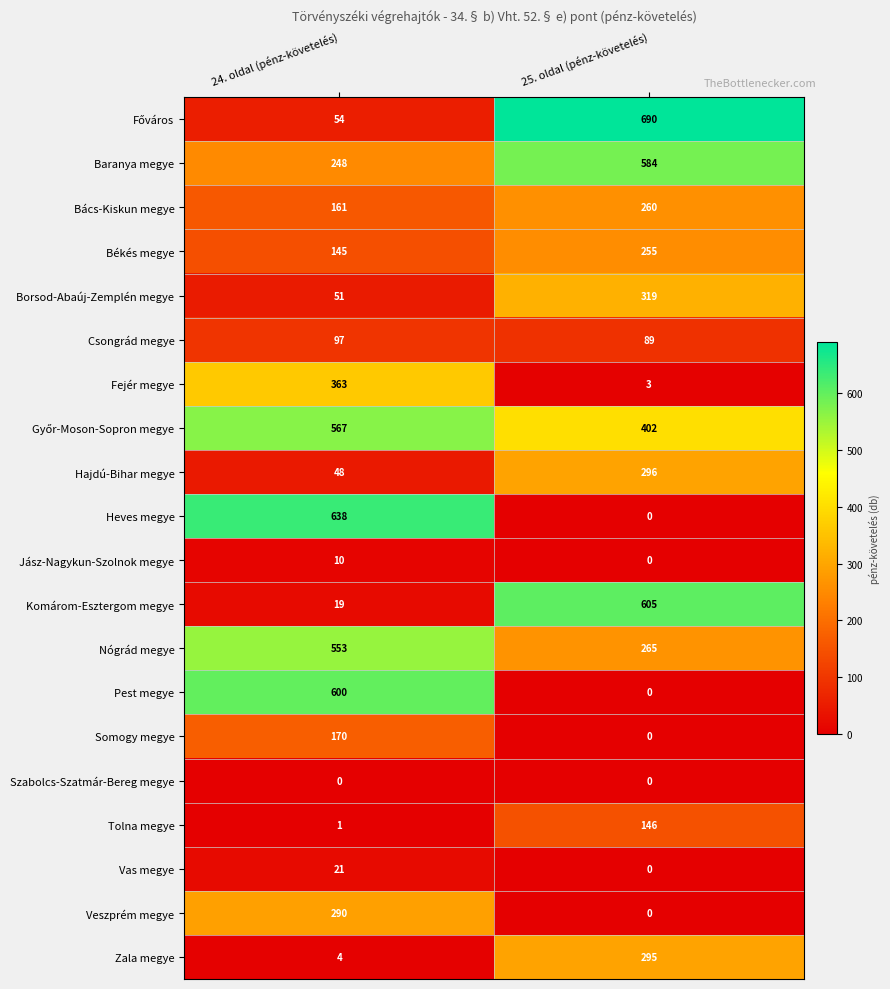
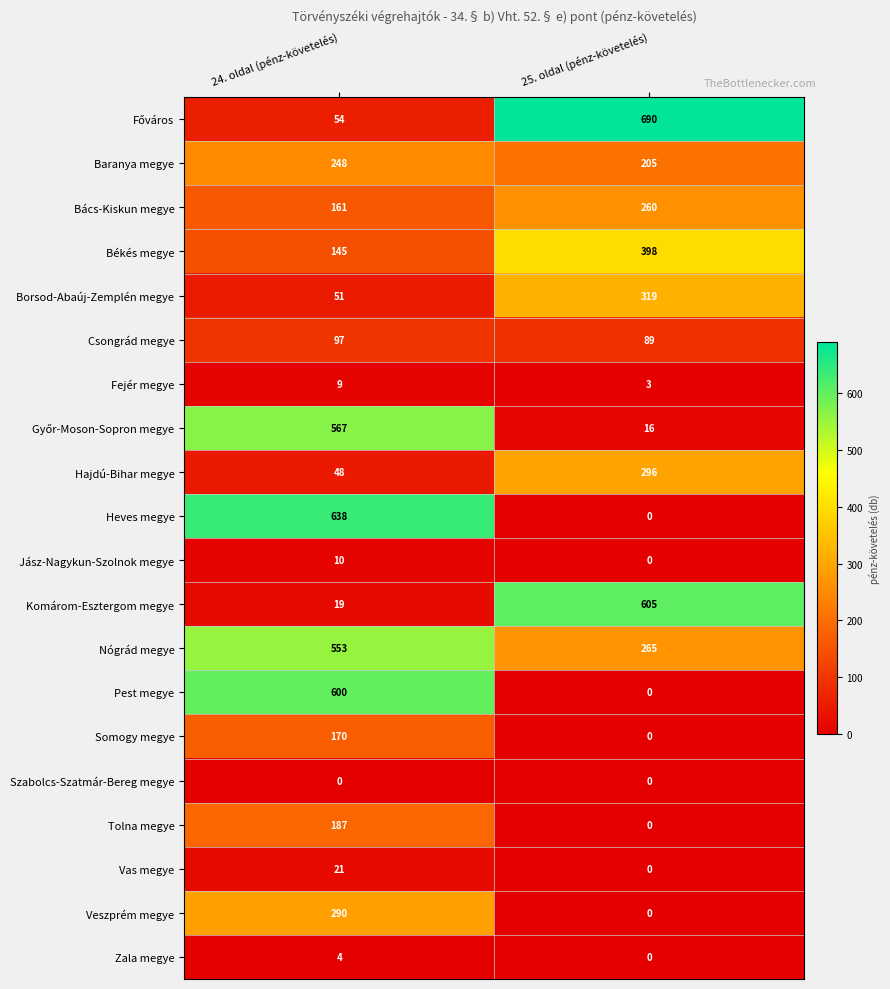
  {
    "Főváros": {
      "24. oldal (pénz-követelés)": 54,
      "25. oldal (pénz-követelés)": 690
    },
    "Baranya megye": {
      "24. oldal (pénz-követelés)": 248,
-     "25. oldal (pénz-követelés)": 584
+     "25. oldal (pénz-követelés)": 205
    },
    "Bács-Kiskun megye": {
      "24. oldal (pénz-követelés)": 161,
      "25. oldal (pénz-követelés)": 260
    },
    "Békés megye": {
      "24. oldal (pénz-követelés)": 145,
-     "25. oldal (pénz-követelés)": 255
+     "25. oldal (pénz-követelés)": 398
    },
    "Borsod-Abaúj-Zemplén megye": {
      "24. oldal (pénz-követelés)": 51,
      "25. oldal (pénz-követelés)": 319
    },
    "Csongrád megye": {
      "24. oldal (pénz-követelés)": 97,
      "25. oldal (pénz-követelés)": 89
    },
    "Fejér megye": {
-     "24. oldal (pénz-követelés)": 363,
+     "24. oldal (pénz-követelés)": 9,
      "25. oldal (pénz-követelés)": 3
    },
    "Győr-Moson-Sopron megye": {
      "24. oldal (pénz-követelés)": 567,
-     "25. oldal (pénz-követelés)": 402
+     "25. oldal (pénz-követelés)": 16
    },
    "Hajdú-Bihar megye": {
      "24. oldal (pénz-követelés)": 48,
      "25. oldal (pénz-követelés)": 296
    },
    "Heves megye": {
      "24. oldal (pénz-követelés)": 638,
      "25. oldal (pénz-követelés)": 0
    },
    "Jász-Nagykun-Szolnok megye": {
      "24. oldal (pénz-követelés)": 10,
      "25. oldal (pénz-követelés)": 0
    },
    "Komárom-Esztergom megye": {
      "24. oldal (pénz-követelés)": 19,
      "25. oldal (pénz-követelés)": 605
    },
    "Nógrád megye": {
      "24. oldal (pénz-követelés)": 553,
      "25. oldal (pénz-követelés)": 265
    },
    "Pest megye": {
      "24. oldal (pénz-követelés)": 600,
      "25. oldal (pénz-követelés)": 0
    },
    "Somogy megye": {
      "24. oldal (pénz-követelés)": 170,
      "25. oldal (pénz-követelés)": 0
    },
    "Szabolcs-Szatmár-Bereg megye": {
      "24. oldal (pénz-követelés)": 0,
      "25. oldal (pénz-követelés)": 0
    },
    "Tolna megye": {
-     "24. oldal (pénz-követelés)": 1,
-     "25. oldal (pénz-követelés)": 146
+     "24. oldal (pénz-követelés)": 187,
+     "25. oldal (pénz-követelés)": 0
    },
    "Vas megye": {
      "24. oldal (pénz-követelés)": 21,
      "25. oldal (pénz-követelés)": 0
    },
    "Veszprém megye": {
      "24. oldal (pénz-követelés)": 290,
      "25. oldal (pénz-követelés)": 0
    },
    "Zala megye": {
      "24. oldal (pénz-követelés)": 4,
-     "25. oldal (pénz-követelés)": 295
+     "25. oldal (pénz-követelés)": 0
    }
  }
